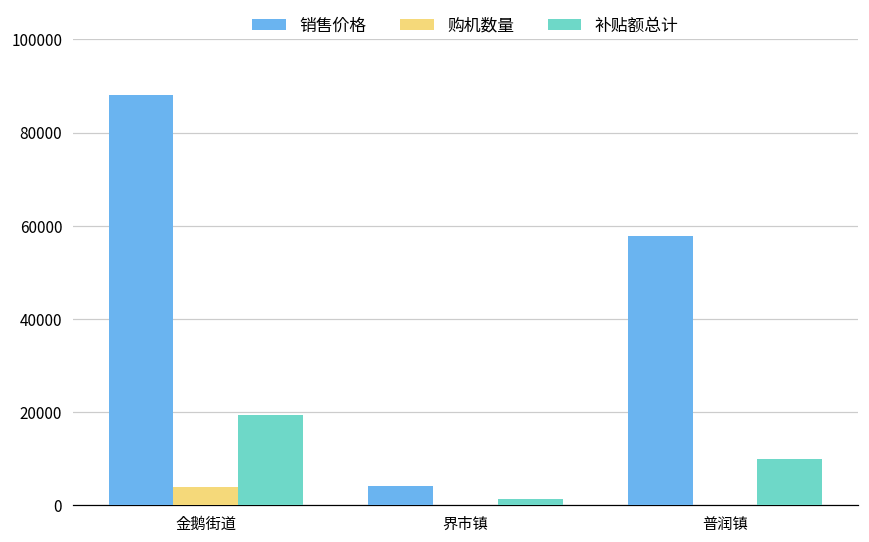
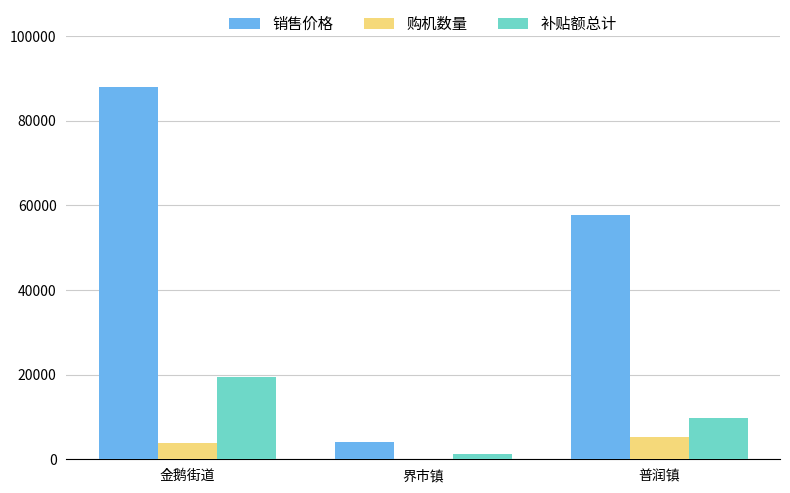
  {
    "购机数量": {
      "金鹅街道": 4000,
-     "普润镇": 0
+     "普润镇": 5000
    }
  }
